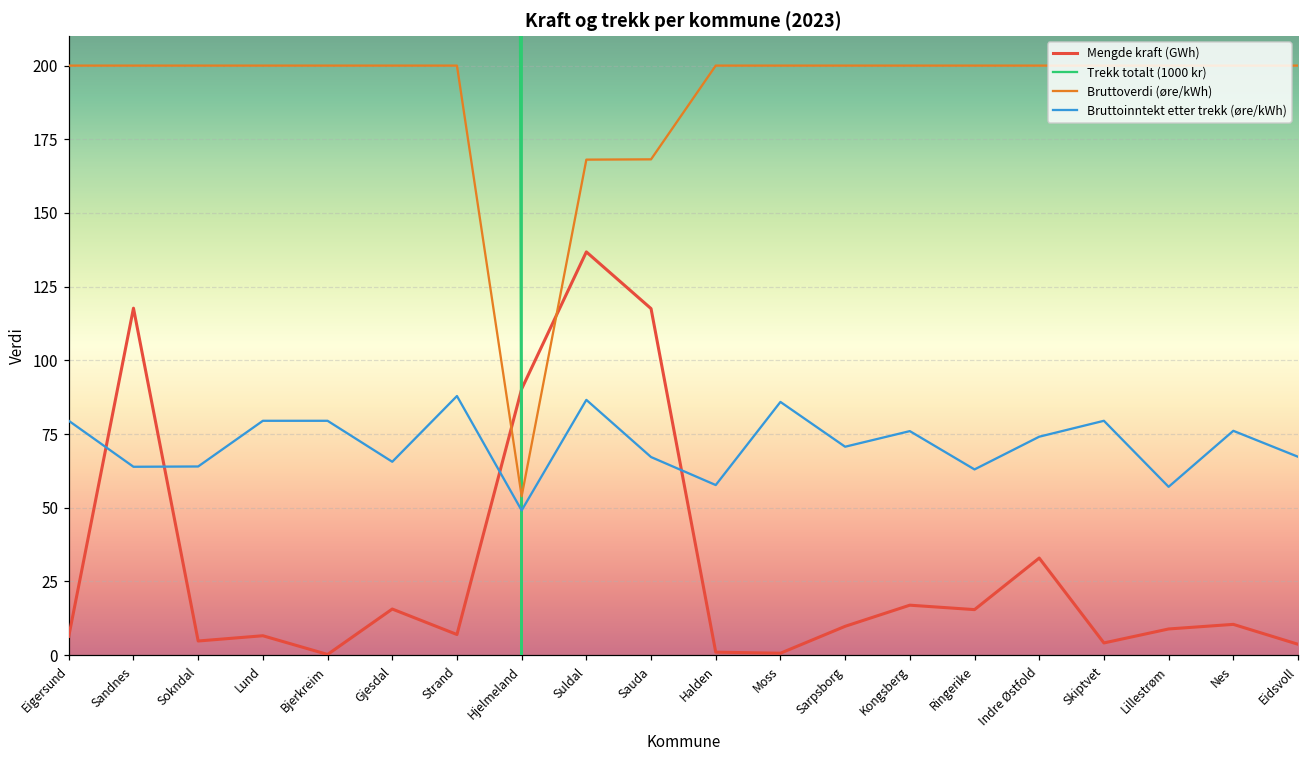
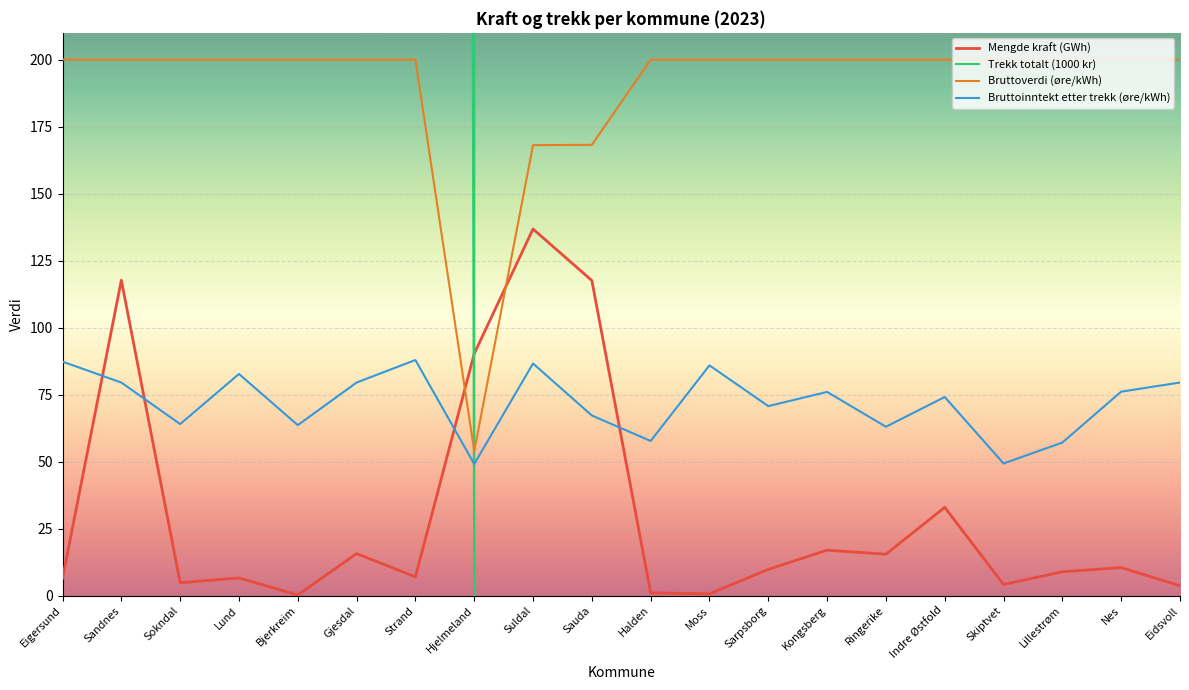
  {
    "Trekk totalt (1000 kr)": {
      "Hjelmeland": 0
    },
    "Bruttoinntekt etter trekk (øre/kWh)": {
-     "Eigersund": 80,
-     "Sandnes": 64,
+     "Eigersund": 87,
+     "Sandnes": 80,
      "Sokndal": 64,
-     "Lund": 80,
-     "Bjerkreim": 80,
-     "Gjesdal": 66,
+     "Lund": 83,
+     "Bjerkreim": 64,
+     "Gjesdal": 80,
      "Strand": 88,
      "Hjelmeland": 49,
      "Suldal": 87,
      "Sauda": 67,
      "Halden": 58,
      "Moss": 86,
      "Sarpsborg": 71,
      "Kongsberg": 76,
      "Ringerike": 63,
      "Indre Østfold": 74,
-     "Skiptvet": 80,
+     "Skiptvet": 49,
      "Lillestrøm": 57,
      "Nes": 76,
-     "Eidsvoll": 67
+     "Eidsvoll": 80
    }
  }
